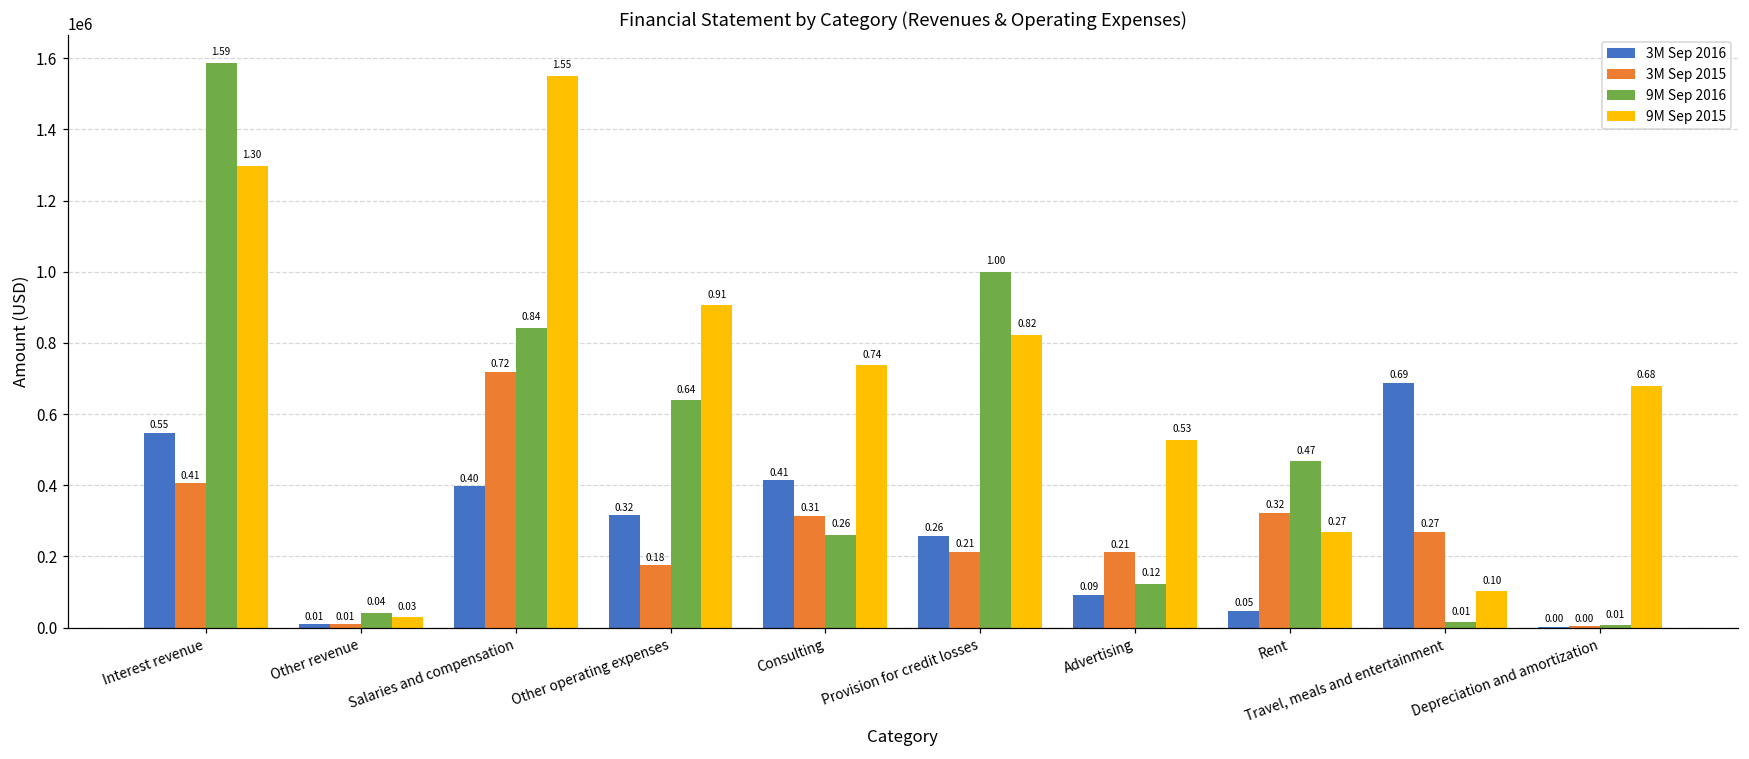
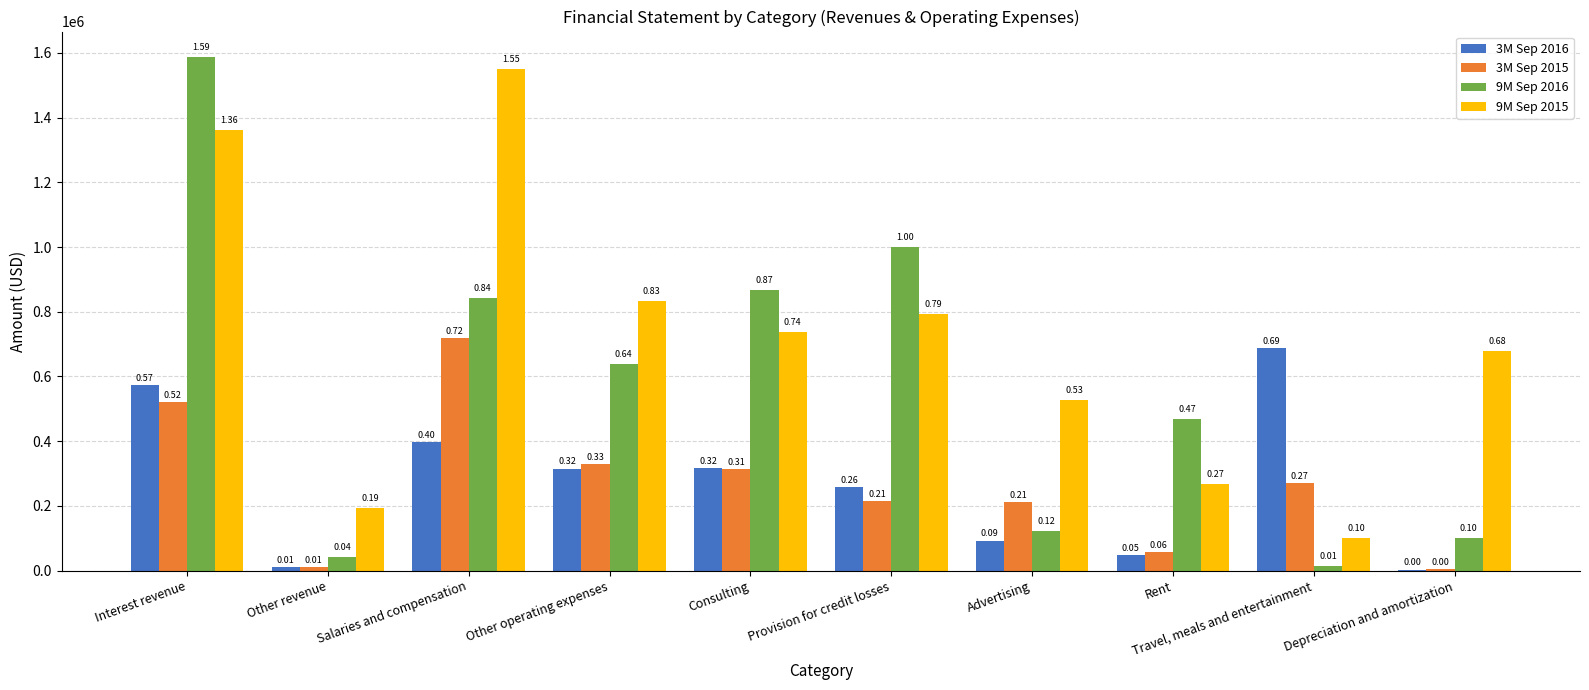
  {
    "3M Sep 2016": {
-     "Interest revenue": 0.55,
-     "Consulting": 0.41
+     "Interest revenue": 0.57,
+     "Consulting": 0.32
    },
    "3M Sep 2015": {
-     "Interest revenue": 0.41,
-     "Other operating expenses": 0.18,
-     "Rent": 0.32
+     "Interest revenue": 0.52,
+     "Other operating expenses": 0.33,
+     "Rent": 0.06
    },
    "9M Sep 2016": {
-     "Consulting": 0.26,
-     "Depreciation and amortization": 0.01
+     "Consulting": 0.87,
+     "Depreciation and amortization": 0.10
    },
    "9M Sep 2015": {
-     "Interest revenue": 1.30,
-     "Other revenue": 0.03,
-     "Other operating expenses": 0.91,
-     "Provision for credit losses": 0.82
+     "Interest revenue": 1.36,
+     "Other revenue": 0.19,
+     "Other operating expenses": 0.83,
+     "Provision for credit losses": 0.79
    }
  }
